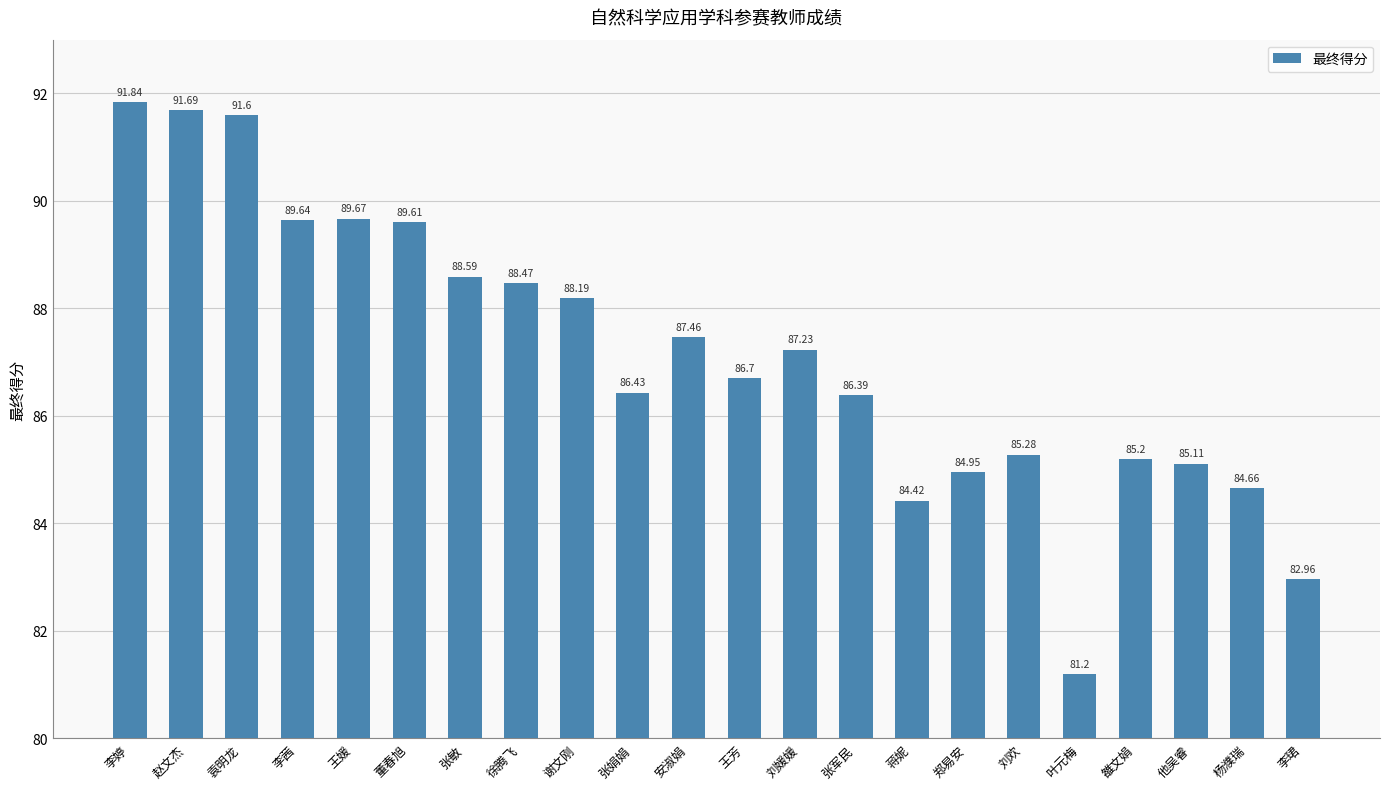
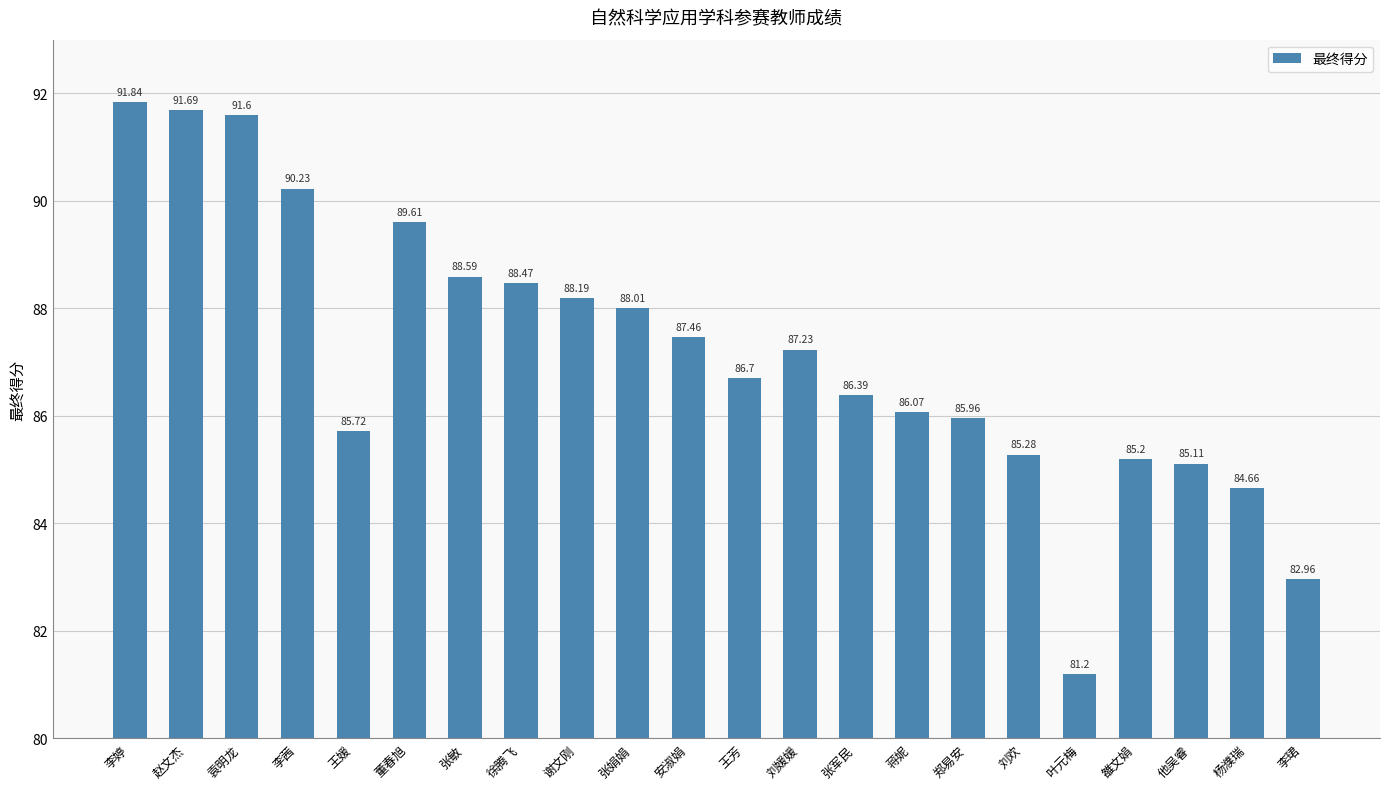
  {
    "李婷": 91.84,
    "赵文杰": 91.69,
    "袁明龙": 91.6,
-   "李茜": 89.64,
-   "王媛": 89.67,
+   "李茜": 90.23,
+   "王媛": 85.72,
    "董春旭": 89.61,
    "张敏": 88.59,
    "徐腾飞": 88.47,
    "谢文刚": 88.19,
-   "张娟娟": 86.43,
+   "张娟娟": 88.01,
    "安淑娟": 87.46,
    "王芳": 86.7,
    "刘媛媛": 87.23,
    "张军民": 86.39,
-   "蒋妮": 84.42,
-   "郑易安": 84.95,
+   "蒋妮": 86.07,
+   "郑易安": 85.96,
    "刘欢": 85.28,
    "叶元梅": 81.2,
    "雒文娟": 85.2,
    "他吴睿": 85.11,
    "杨濮瑞": 84.66,
    "李珺": 82.96
  }
